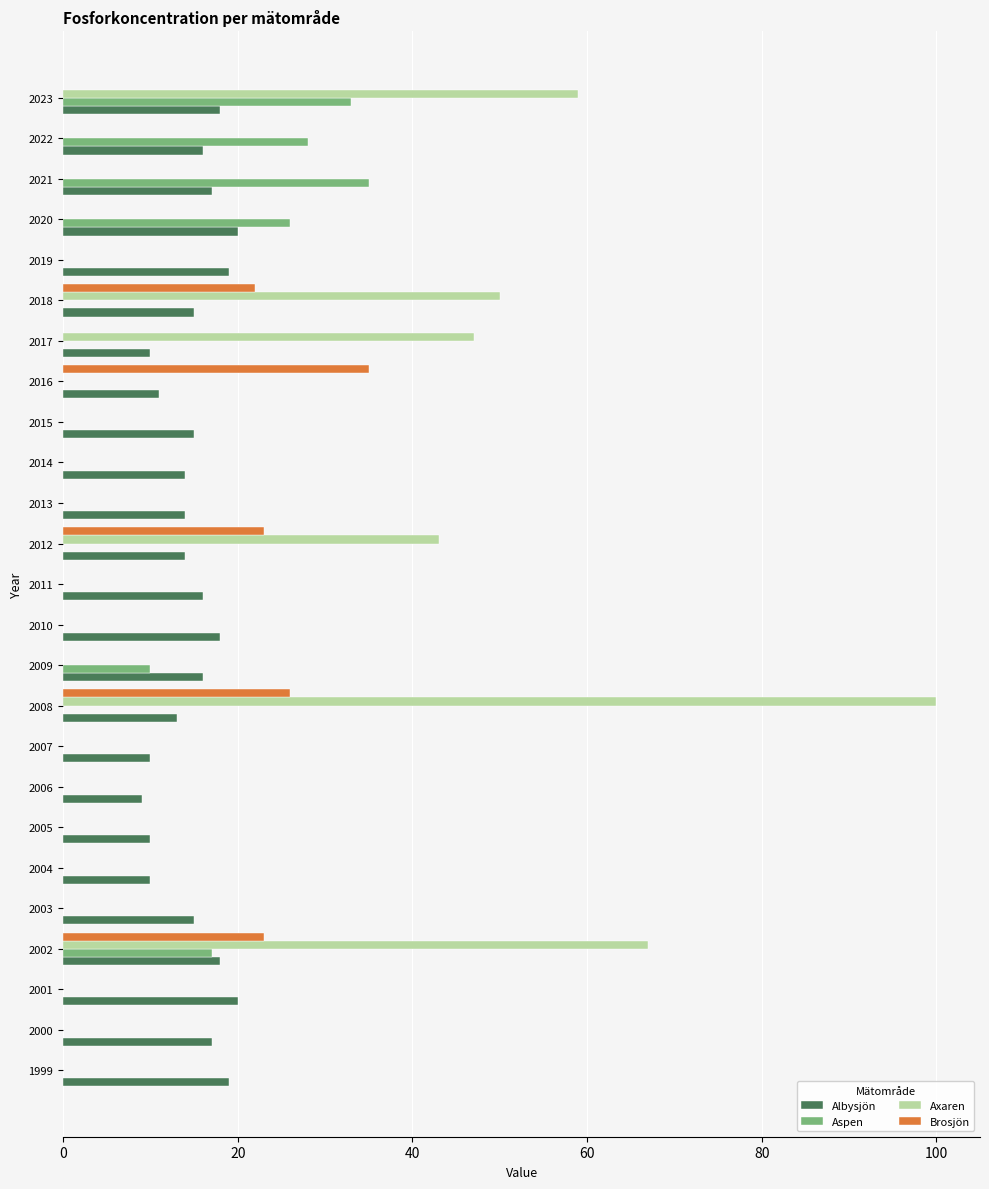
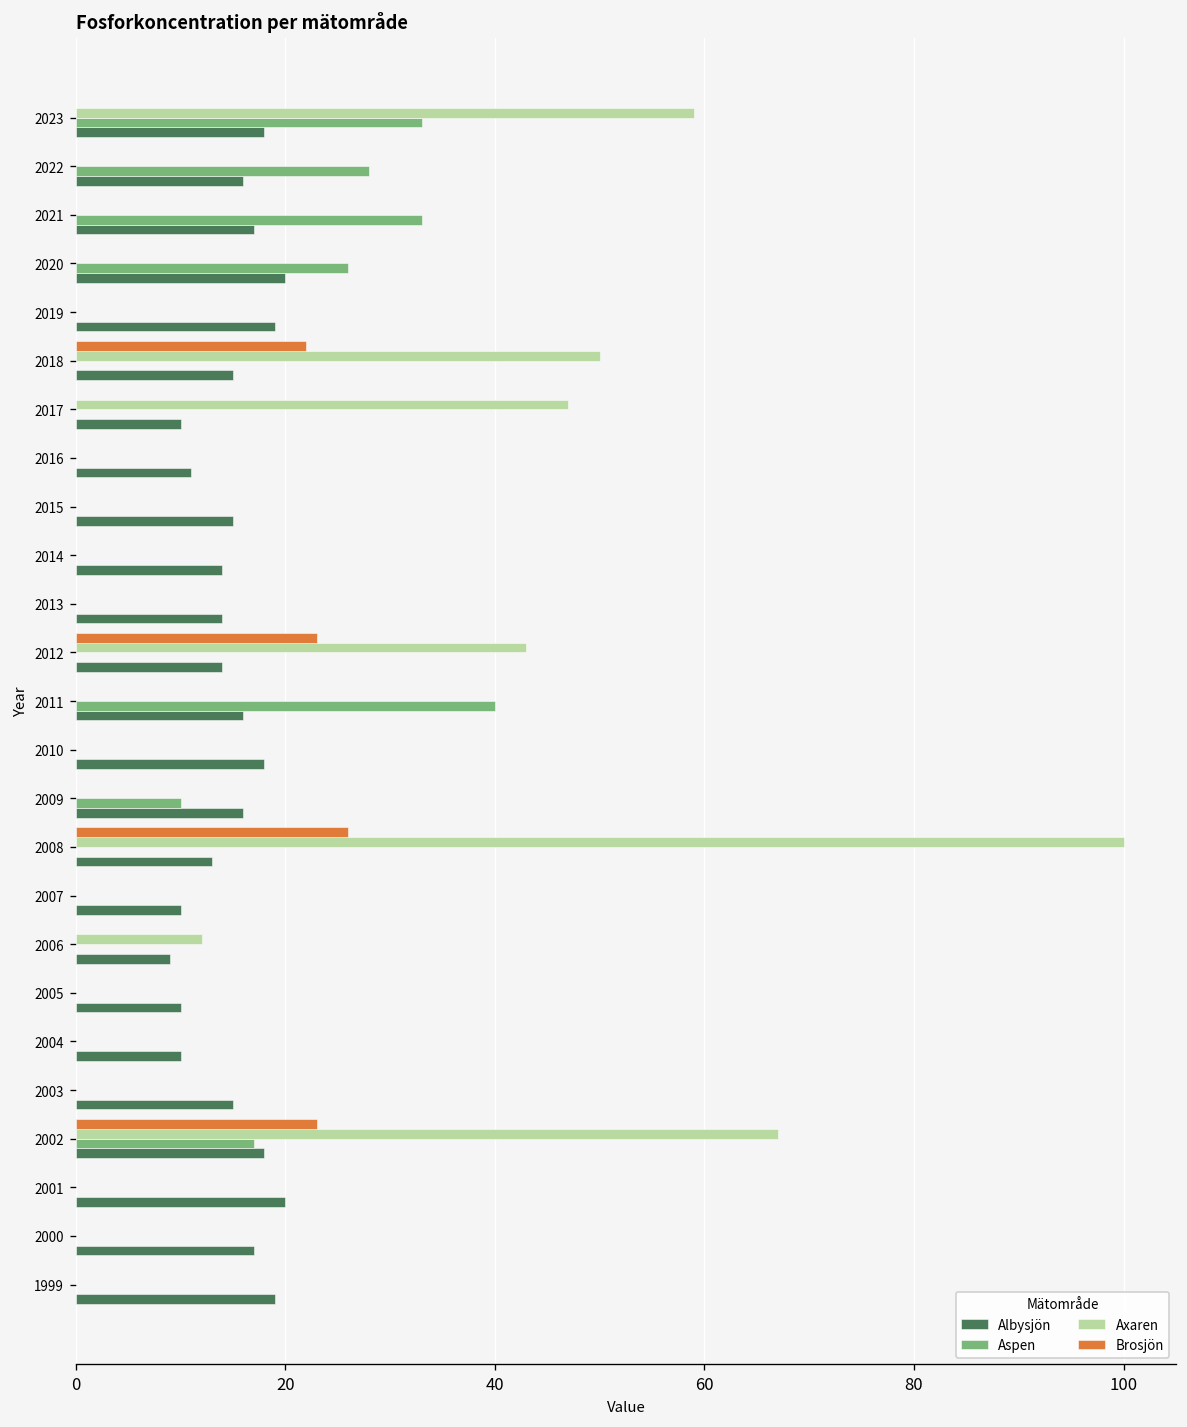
  {
    "Albysjön": {
      "2023": 18,
      "2022": 16,
      "2021": 17,
      "2020": 20,
      "2019": 19,
      "2018": 15,
      "2017": 10,
      "2016": 11,
      "2015": 15,
      "2014": 14,
      "2013": 14,
      "2012": 14,
      "2011": 16,
      "2010": 18,
      "2009": 16,
      "2008": 13,
      "2007": 10,
      "2006": 9,
      "2005": 10,
      "2004": 10,
      "2003": 15,
      "2002": 18,
      "2001": 20,
      "2000": 17,
      "1999": 19
    },
    "Aspen": {
      "2023": 33,
      "2022": 28,
-     "2021": 35,
+     "2021": 33,
      "2020": 26,
      "2019": 0,
      "2018": 0,
      "2017": 0,
      "2016": 0,
      "2015": 0,
      "2014": 0,
      "2013": 0,
      "2012": 0,
-     "2011": 0,
+     "2011": 40,
      "2010": 0,
      "2009": 10,
      "2008": 0,
      "2007": 0,
      "2006": 0,
      "2005": 0,
      "2004": 0,
      "2003": 0,
      "2002": 17,
      "2001": 0,
      "2000": 0,
      "1999": 0
    },
    "Axaren": {
      "2023": 59,
      "2022": 0,
      "2021": 0,
      "2020": 0,
      "2019": 0,
      "2018": 50,
      "2017": 47,
      "2016": 0,
      "2015": 0,
      "2014": 0,
      "2013": 0,
      "2012": 43,
      "2011": 0,
      "2010": 0,
      "2009": 0,
      "2008": 100,
      "2007": 0,
-     "2006": 0,
+     "2006": 12,
      "2005": 0,
      "2004": 0,
      "2003": 0,
      "2002": 67,
      "2001": 0,
      "2000": 0,
      "1999": 0
    },
    "Brosjön": {
      "2023": 0,
      "2022": 0,
      "2021": 0,
      "2020": 0,
      "2019": 0,
      "2018": 22,
      "2017": 0,
-     "2016": 35,
+     "2016": 0,
      "2015": 0,
      "2014": 0,
      "2013": 0,
      "2012": 23,
      "2011": 0,
      "2010": 0,
      "2009": 0,
      "2008": 26,
      "2007": 0,
      "2006": 0,
      "2005": 0,
      "2004": 0,
      "2003": 0,
      "2002": 23,
      "2001": 0,
      "2000": 0,
      "1999": 0
    }
  }
